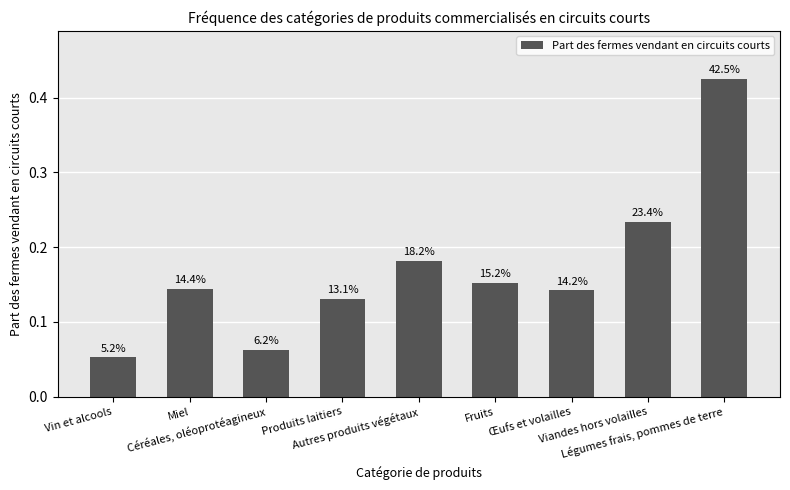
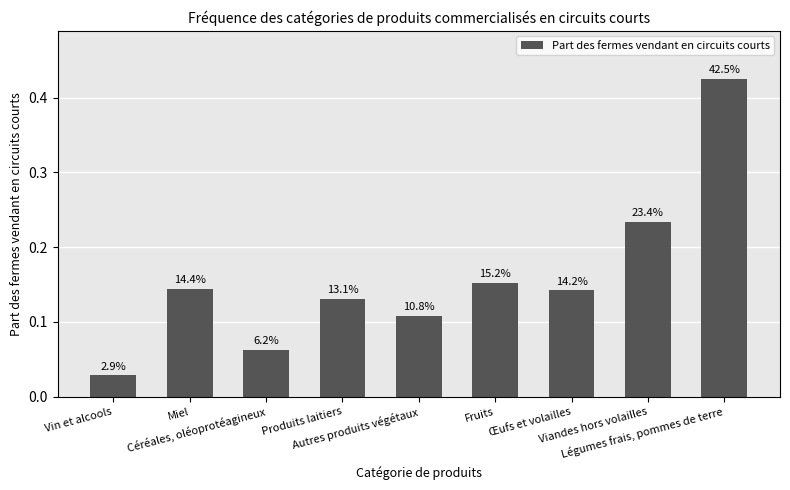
  {
-   "Vin et alcools": "5.2%",
+   "Vin et alcools": "2.9%",
    "Miel": "14.4%",
    "Céréales, oléoprotéagineux": "6.2%",
    "Produits laitiers": "13.1%",
-   "Autres produits végétaux": "18.2%",
+   "Autres produits végétaux": "10.8%",
    "Fruits": "15.2%",
    "Œufs et volailles": "14.2%",
    "Viandes hors volailles": "23.4%",
    "Légumes frais, pommes de terre": "42.5%"
  }
